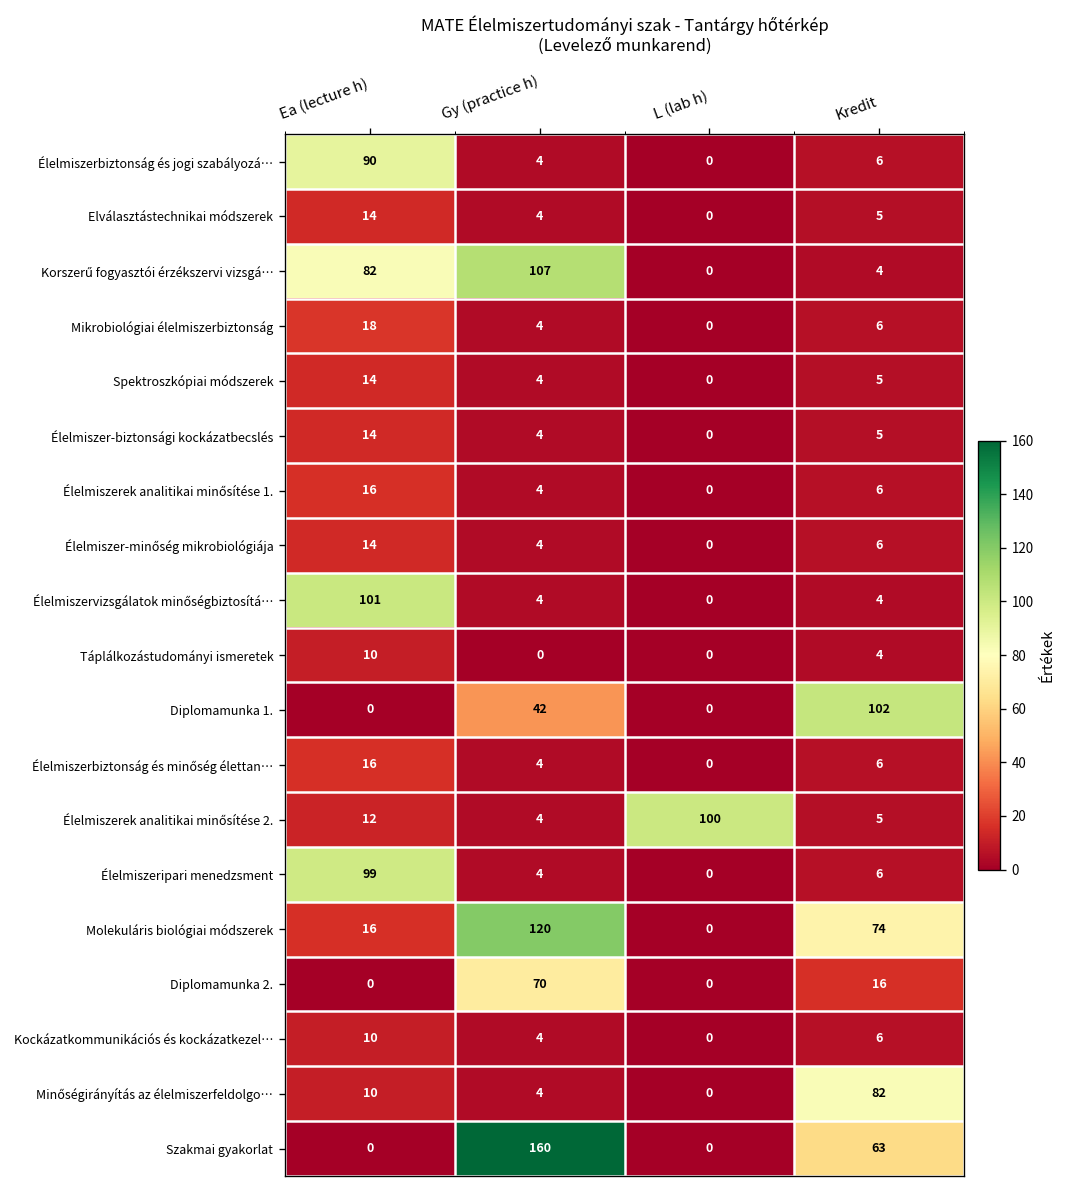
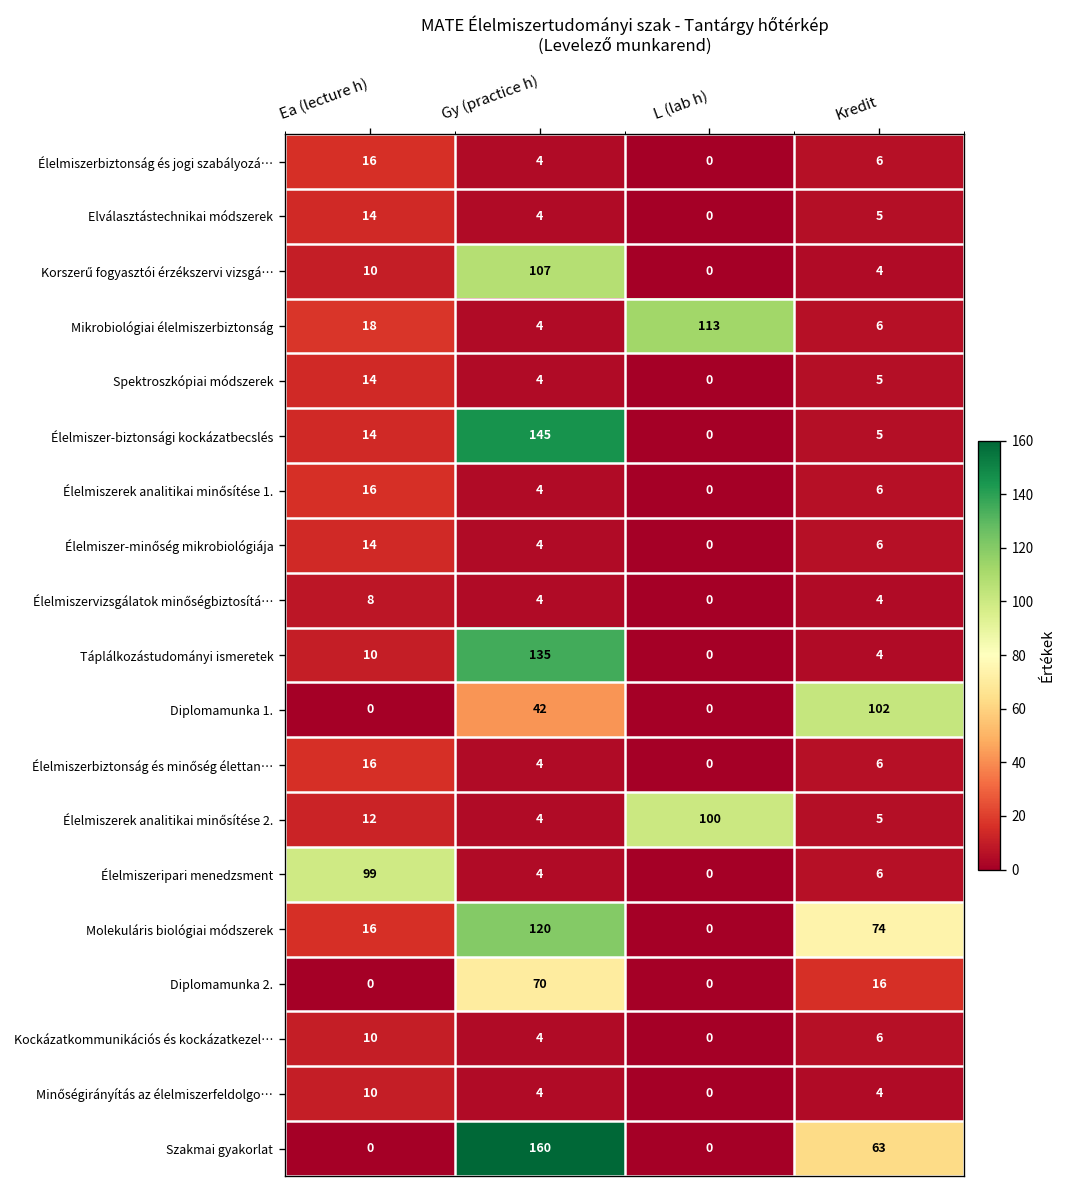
  {
    "Élelmiszerbiztonság és jogi szabályozá…": {
-     "Ea (lecture h)": 90,
+     "Ea (lecture h)": 16,
      "Gy (practice h)": 4,
      "L (lab h)": 0,
      "Kredit": 6
    },
    "Elválasztástechnikai módszerek": {
      "Ea (lecture h)": 14,
      "Gy (practice h)": 4,
      "L (lab h)": 0,
      "Kredit": 5
    },
    "Korszerű fogyasztói érzékszervi vizsgá…": {
-     "Ea (lecture h)": 82,
+     "Ea (lecture h)": 10,
      "Gy (practice h)": 107,
      "L (lab h)": 0,
      "Kredit": 4
    },
    "Mikrobiológiai élelmiszerbiztonság": {
      "Ea (lecture h)": 18,
      "Gy (practice h)": 4,
-     "L (lab h)": 0,
+     "L (lab h)": 113,
      "Kredit": 6
    },
    "Spektroszkópiai módszerek": {
      "Ea (lecture h)": 14,
      "Gy (practice h)": 4,
      "L (lab h)": 0,
      "Kredit": 5
    },
    "Élelmiszer-biztonsági kockázatbecslés": {
      "Ea (lecture h)": 14,
-     "Gy (practice h)": 4,
+     "Gy (practice h)": 145,
      "L (lab h)": 0,
      "Kredit": 5
    },
    "Élelmiszerek analitikai minősítése 1.": {
      "Ea (lecture h)": 16,
      "Gy (practice h)": 4,
      "L (lab h)": 0,
      "Kredit": 6
    },
    "Élelmiszer-minőség mikrobiológiája": {
      "Ea (lecture h)": 14,
      "Gy (practice h)": 4,
      "L (lab h)": 0,
      "Kredit": 6
    },
    "Élelmiszervizsgálatok minőségbiztosítá…": {
-     "Ea (lecture h)": 101,
+     "Ea (lecture h)": 8,
      "Gy (practice h)": 4,
      "L (lab h)": 0,
      "Kredit": 4
    },
    "Táplálkozástudományi ismeretek": {
      "Ea (lecture h)": 10,
-     "Gy (practice h)": 0,
+     "Gy (practice h)": 135,
      "L (lab h)": 0,
      "Kredit": 4
    },
    "Diplomamunka 1.": {
      "Ea (lecture h)": 0,
      "Gy (practice h)": 42,
      "L (lab h)": 0,
      "Kredit": 102
    },
    "Élelmiszerbiztonság és minőség élettan…": {
      "Ea (lecture h)": 16,
      "Gy (practice h)": 4,
      "L (lab h)": 0,
      "Kredit": 6
    },
    "Élelmiszerek analitikai minősítése 2.": {
      "Ea (lecture h)": 12,
      "Gy (practice h)": 4,
      "L (lab h)": 100,
      "Kredit": 5
    },
    "Élelmiszeripari menedzsment": {
      "Ea (lecture h)": 99,
      "Gy (practice h)": 4,
      "L (lab h)": 0,
      "Kredit": 6
    },
    "Molekuláris biológiai módszerek": {
      "Ea (lecture h)": 16,
      "Gy (practice h)": 120,
      "L (lab h)": 0,
      "Kredit": 74
    },
    "Diplomamunka 2.": {
      "Ea (lecture h)": 0,
      "Gy (practice h)": 70,
      "L (lab h)": 0,
      "Kredit": 16
    },
    "Kockázatkommunikációs és kockázatkezel…": {
      "Ea (lecture h)": 10,
      "Gy (practice h)": 4,
      "L (lab h)": 0,
      "Kredit": 6
    },
    "Minőségirányítás az élelmiszerfeldolgo…": {
      "Ea (lecture h)": 10,
      "Gy (practice h)": 4,
      "L (lab h)": 0,
-     "Kredit": 82
+     "Kredit": 4
    },
    "Szakmai gyakorlat": {
      "Ea (lecture h)": 0,
      "Gy (practice h)": 160,
      "L (lab h)": 0,
      "Kredit": 63
    }
  }
